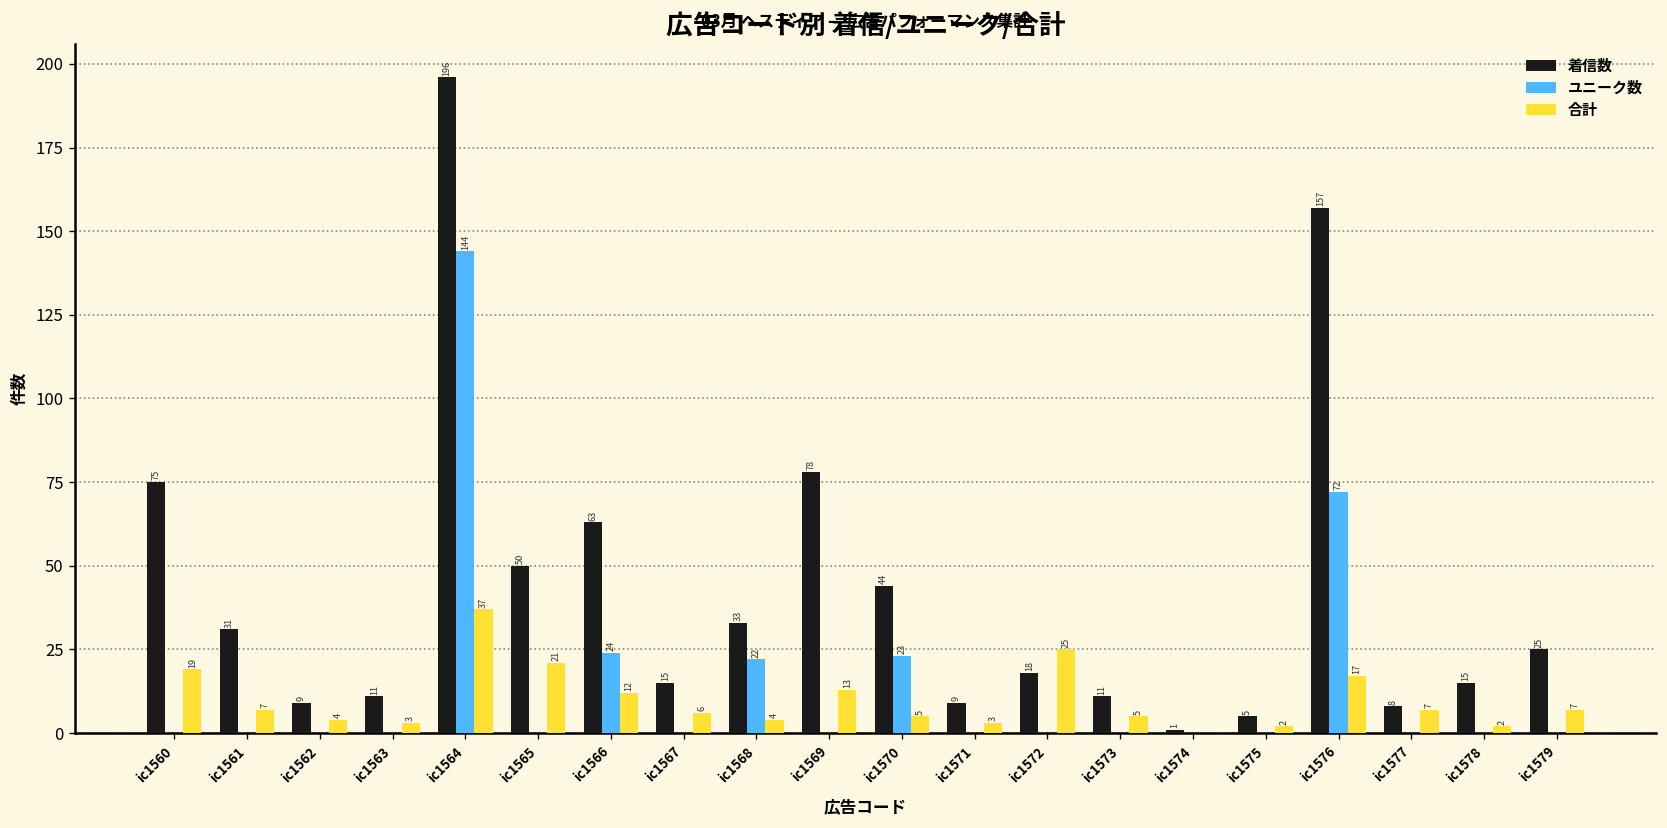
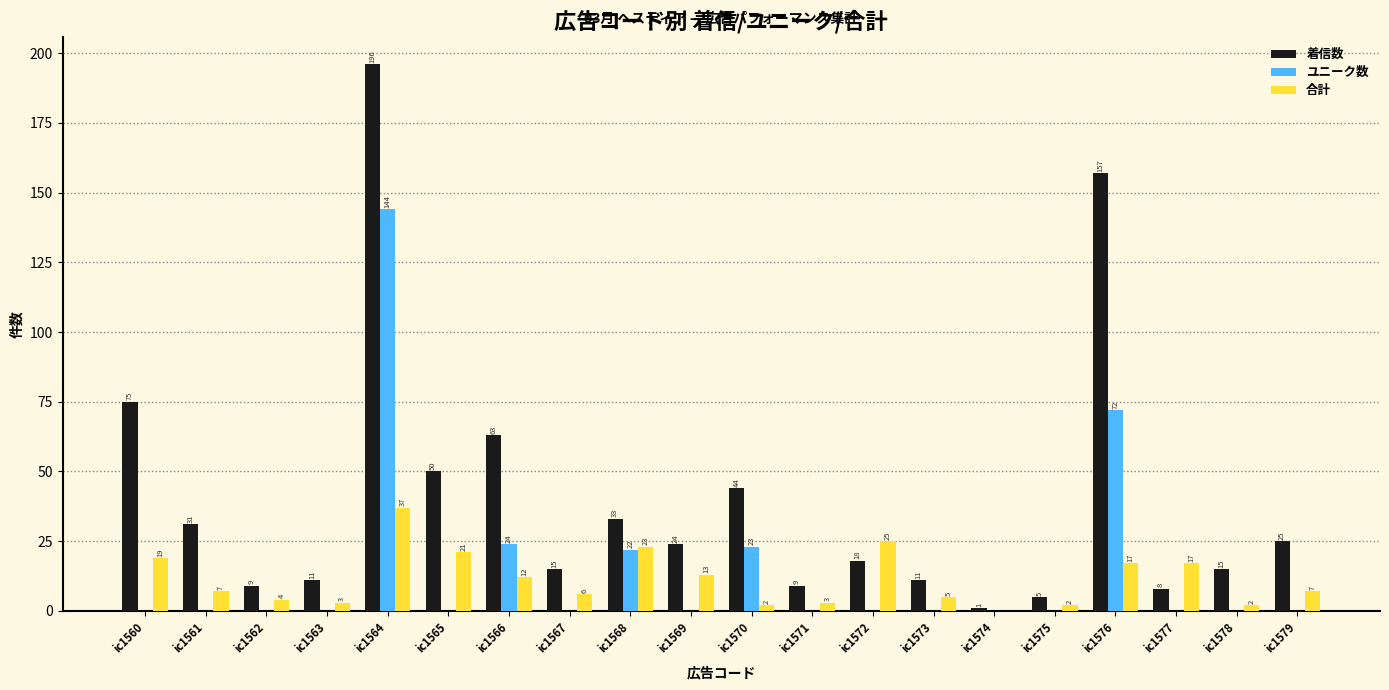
  {
    "着信数": {
      "ic1560": 75,
      "ic1561": 31,
      "ic1562": 9,
      "ic1563": 11,
      "ic1564": 196,
      "ic1565": 50,
      "ic1566": 63,
      "ic1567": 15,
      "ic1568": 33,
-     "ic1569": 78,
+     "ic1569": 24,
      "ic1570": 44,
      "ic1571": 9,
      "ic1572": 18,
      "ic1573": 11,
      "ic1574": 1,
      "ic1575": 5,
      "ic1576": 157,
      "ic1577": 8,
      "ic1578": 15,
      "ic1579": 25
    },
    "ユニーク数": {
      "ic1564": 144,
      "ic1566": 24,
      "ic1568": 22,
      "ic1570": 23,
      "ic1576": 72
    },
    "合計": {
      "ic1560": 19,
      "ic1561": 7,
      "ic1562": 4,
      "ic1563": 3,
      "ic1564": 37,
      "ic1565": 21,
      "ic1566": 12,
      "ic1567": 6,
-     "ic1568": 4,
+     "ic1568": 23,
      "ic1569": 13,
-     "ic1570": 5,
+     "ic1570": 2,
      "ic1571": 3,
      "ic1572": 25,
      "ic1573": 5,
      "ic1575": 2,
      "ic1576": 17,
-     "ic1577": 7,
+     "ic1577": 17,
      "ic1578": 2,
      "ic1579": 7
    }
  }
